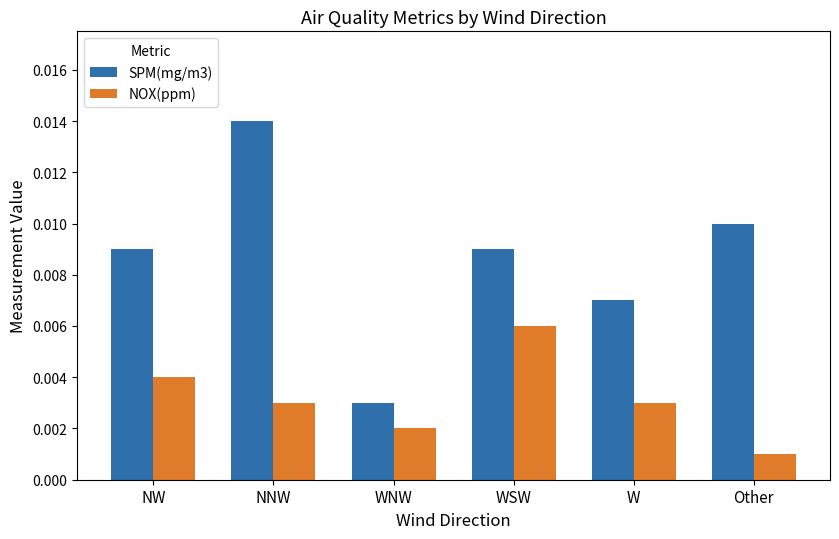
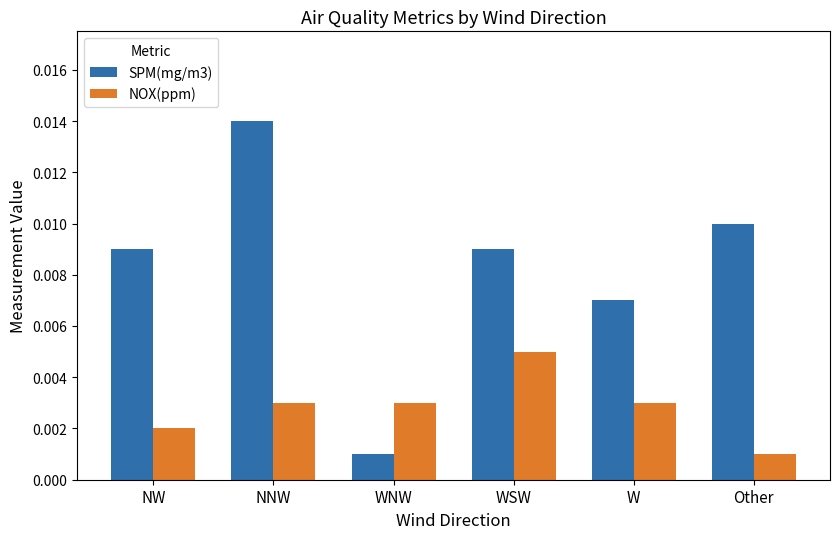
  {
    "SPM(mg/m3)": {
      "NW": 0.009,
      "NNW": 0.014,
-     "WNW": 0.003,
+     "WNW": 0.001,
      "WSW": 0.009,
      "W": 0.007,
      "Other": 0.010
    },
    "NOX(ppm)": {
-     "NW": 0.004,
+     "NW": 0.002,
      "NNW": 0.003,
-     "WNW": 0.002,
-     "WSW": 0.006,
+     "WNW": 0.003,
+     "WSW": 0.005,
      "W": 0.003,
      "Other": 0.001
    }
  }
